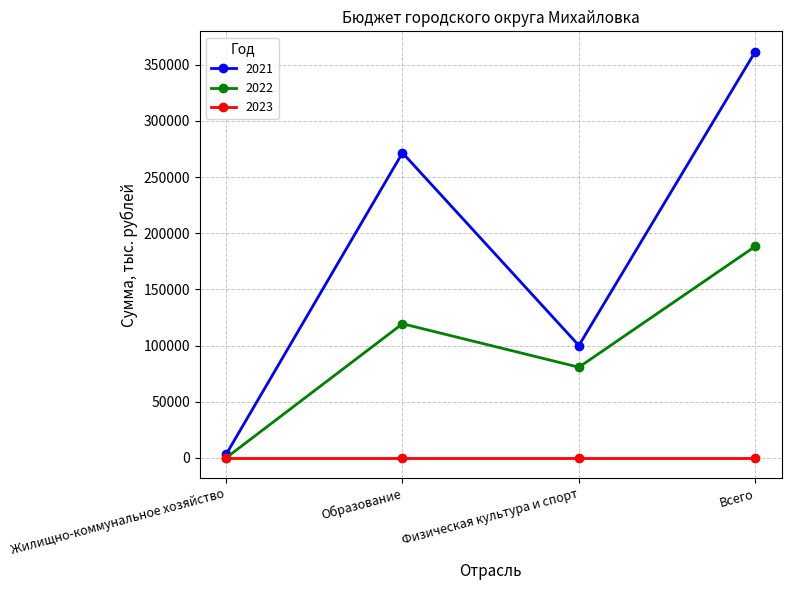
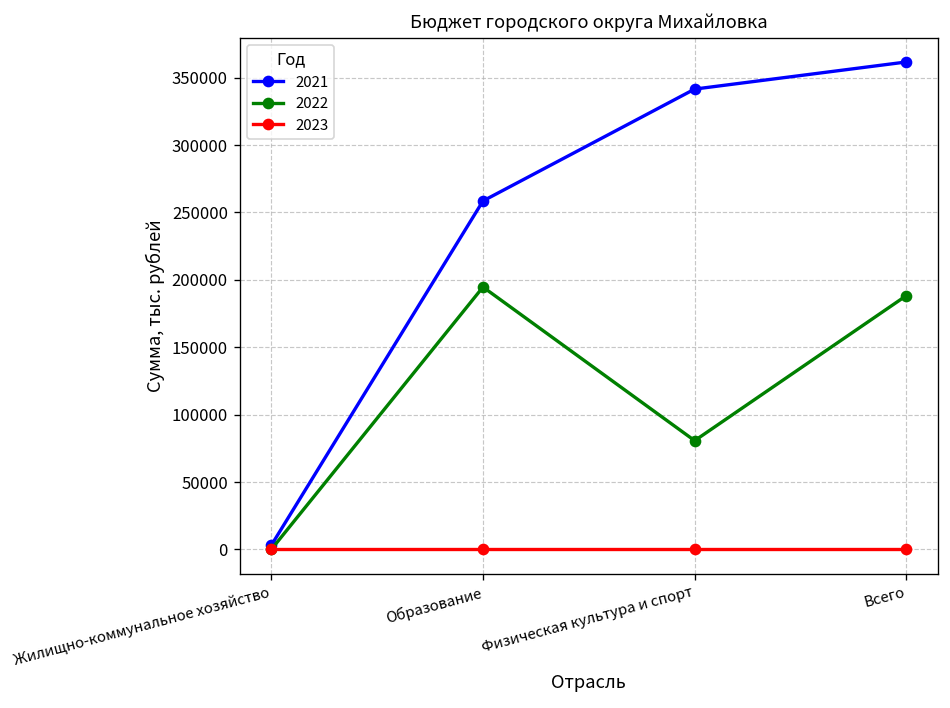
  {
    "2021": {
      "Жилищно-коммунальное хозяйство": 3000,
-     "Образование": 272000,
-     "Физическая культура и спорт": 100000,
+     "Образование": 259000,
+     "Физическая культура и спорт": 341000,
      "Всего": 362000
    },
    "2022": {
-     "Образование": 119000,
+     "Образование": 195000,
      "Физическая культура и спорт": 81000,
      "Всего": 188000
    },
    "2023": {
      "Образование": 0,
      "Физическая культура и спорт": 0,
      "Всего": 0
    }
  }
